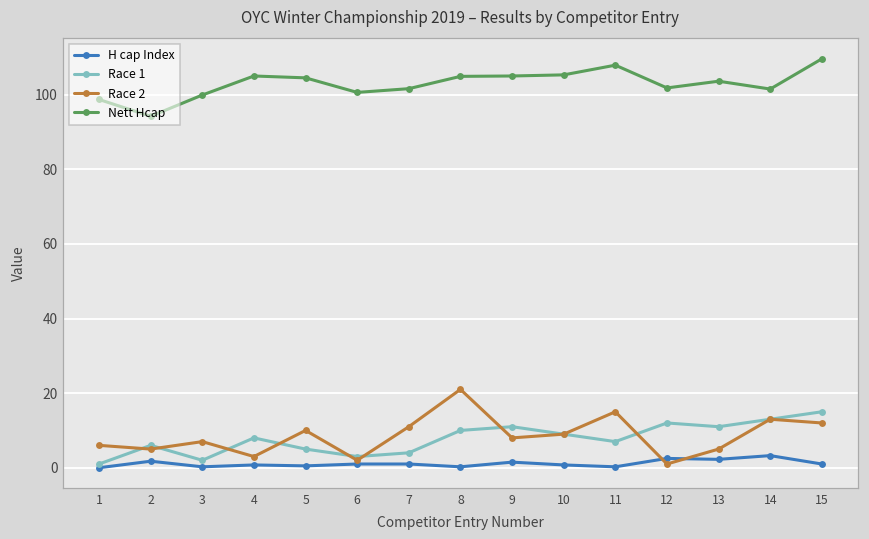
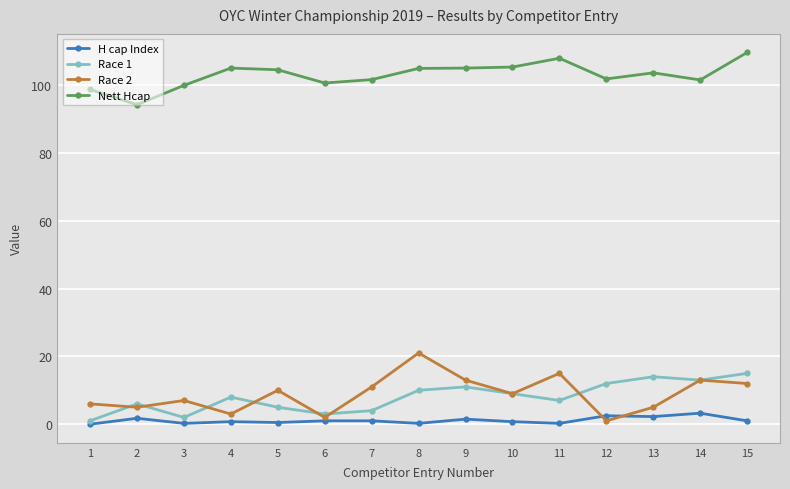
  {
    "H cap Index": {
      "1": 0,
      "2": 2,
      "3": 0,
      "4": 1,
      "5": 1,
      "6": 1,
      "7": 1,
      "8": 0,
      "9": 2,
      "10": 1,
      "11": 0,
      "12": 3,
      "13": 2,
      "14": 3,
      "15": 1
    },
    "Race 1": {
      "1": 1,
      "2": 6,
      "3": 2,
      "4": 8,
      "5": 5,
      "6": 3,
      "7": 4,
      "8": 10,
      "9": 11,
      "11": 7,
      "12": 12,
-     "13": 11,
+     "13": 14,
      "15": 15
    },
    "Race 2": {
      "1": 6,
      "2": 5,
      "3": 7,
      "4": 3,
      "5": 10,
      "6": 2,
      "7": 11,
      "8": 21,
-     "9": 8,
+     "9": 13,
      "11": 15,
      "12": 1,
      "13": 5,
      "15": 12
    },
    "Nett Hcap": {
      "3": 100,
      "4": 105,
      "5": 105,
      "6": 101,
      "7": 102,
      "8": 105,
      "9": 105,
      "10": 105,
      "11": 108,
      "12": 102,
      "13": 104,
      "14": 102,
      "15": 110
    }
  }
